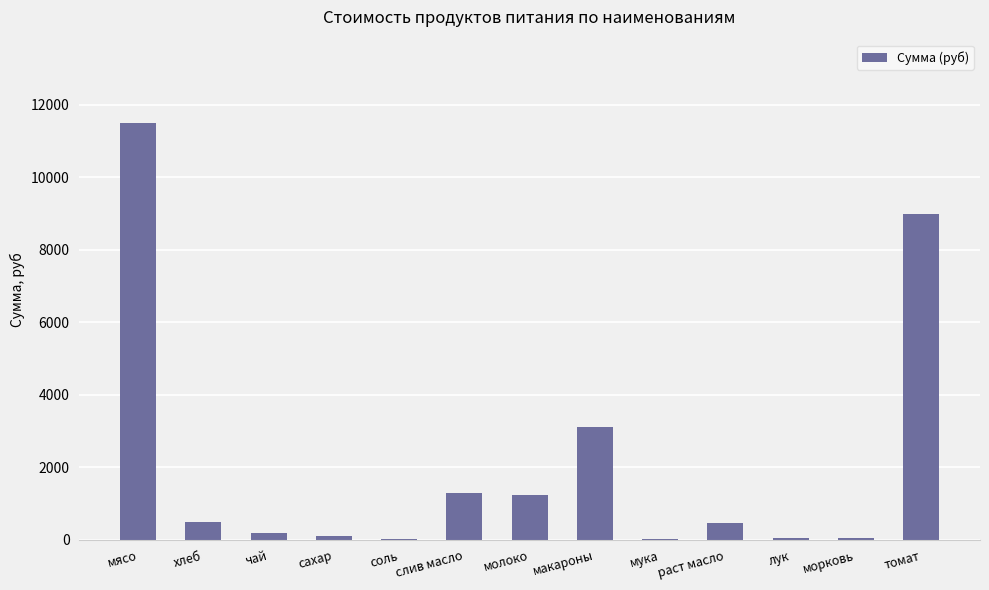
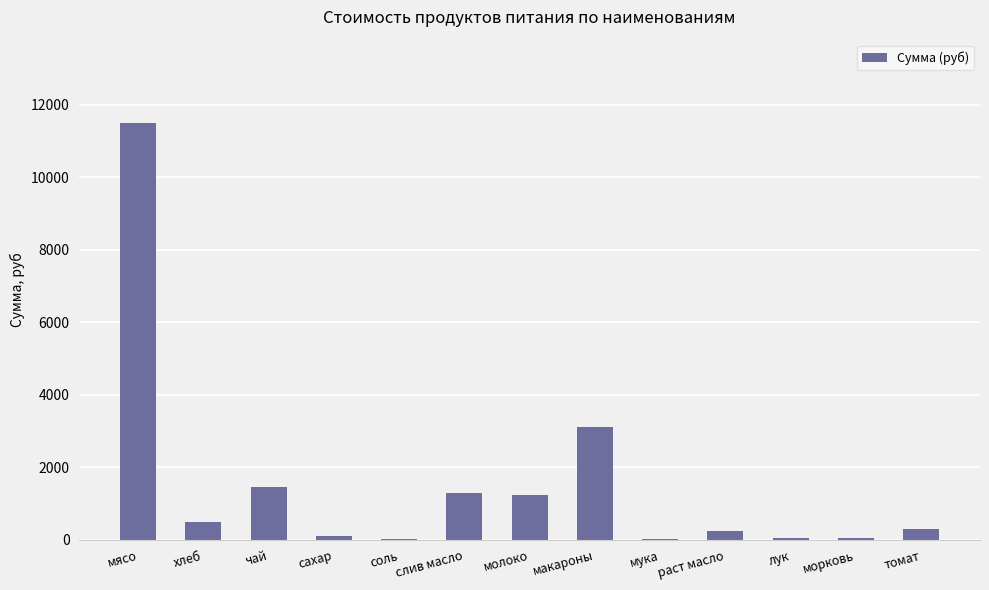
  {
    "мясо": 11500,
    "хлеб": 500,
-   "чай": 200,
+   "чай": 1500,
    "сахар": 100,
    "слив масло": 1300,
    "молоко": 1200,
    "макароны": 3100,
-   "раст масло": 500,
-   "томат": 9000
+   "раст масло": 300,
+   "томат": 300
  }
